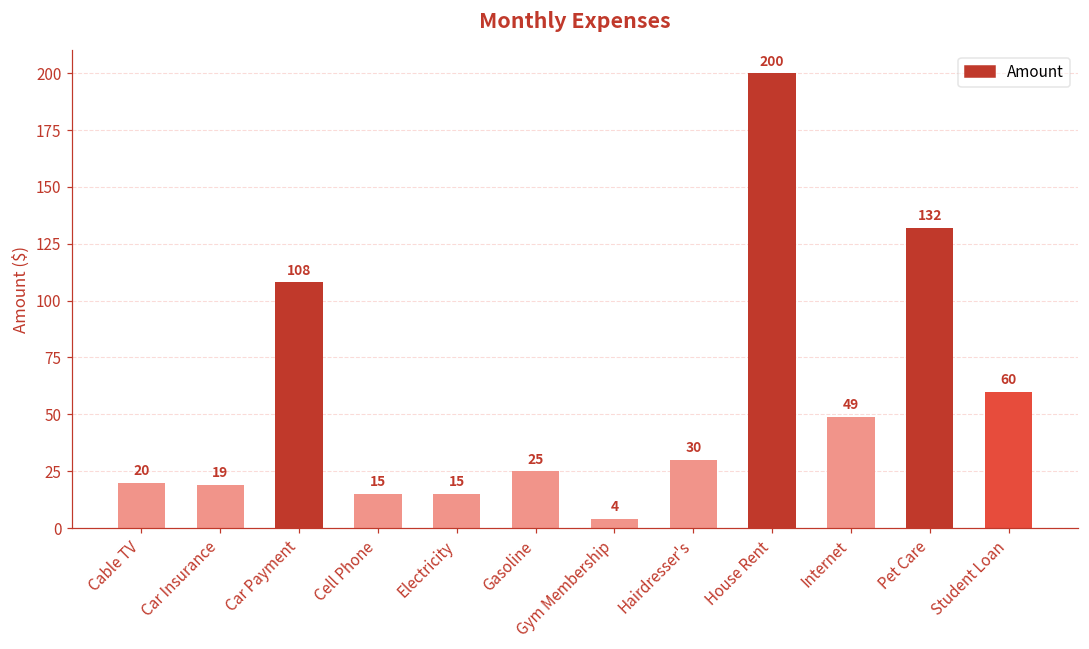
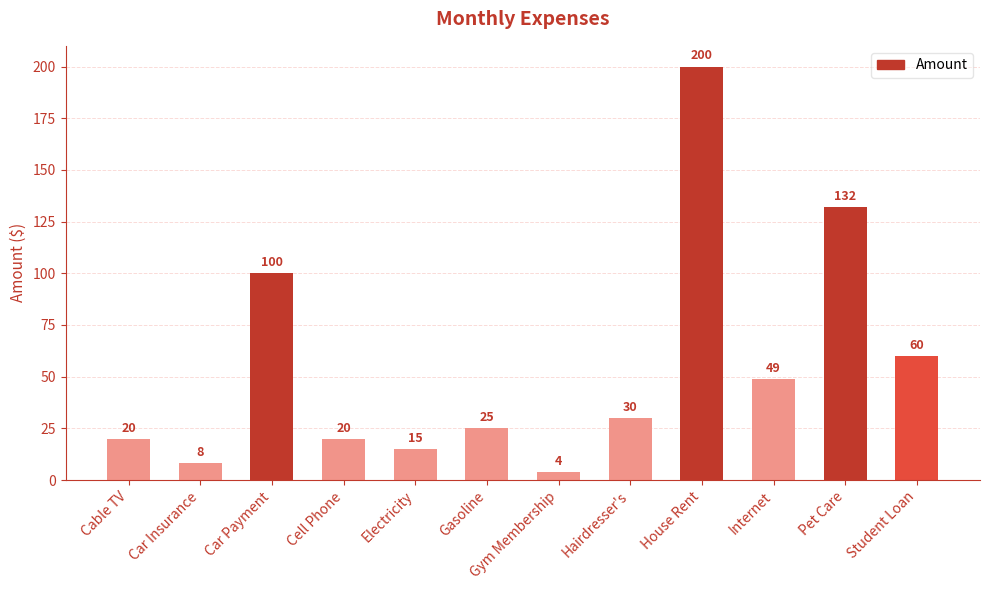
  {
    "Cable TV": 20,
-   "Car Insurance": 19,
-   "Car Payment": 108,
-   "Cell Phone": 15,
+   "Car Insurance": 8,
+   "Car Payment": 100,
+   "Cell Phone": 20,
    "Electricity": 15,
    "Gasoline": 25,
    "Gym Membership": 4,
    "Hairdresser's": 30,
    "House Rent": 200,
    "Internet": 49,
    "Pet Care": 132,
    "Student Loan": 60
  }
